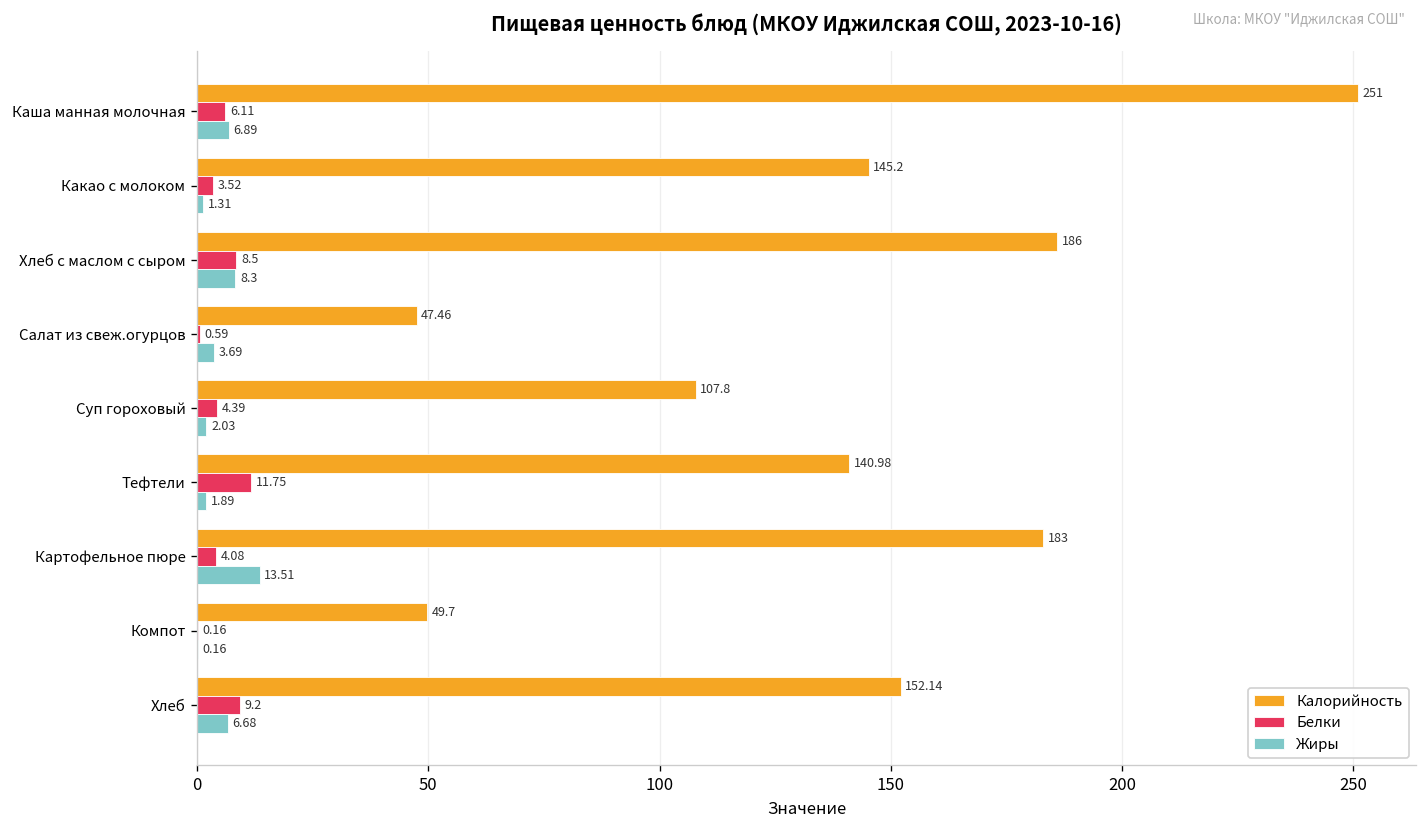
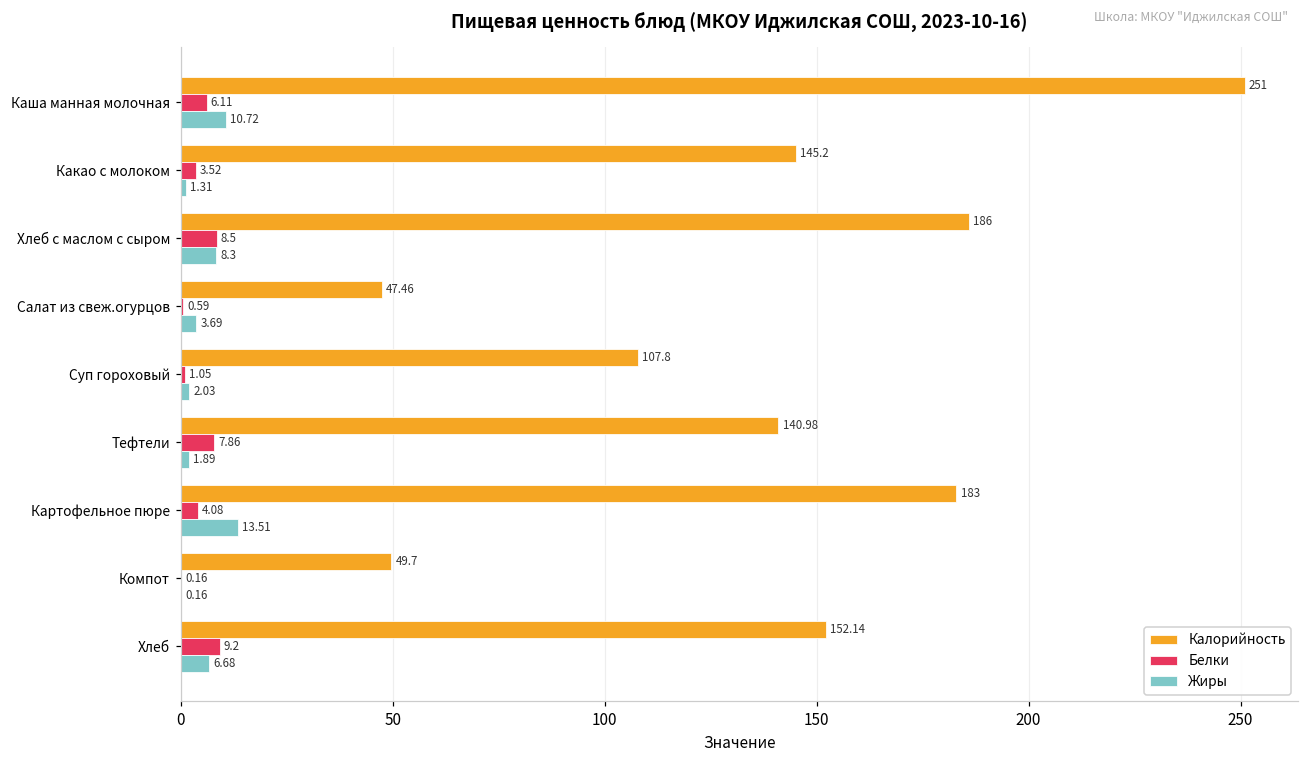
  {
    "Калорийность": {
      "Каша манная молочная": 251,
      "Какао с молоком": 145.2,
      "Хлеб с маслом с сыром": 186,
      "Салат из свеж.огурцов": 47.46,
      "Суп гороховый": 107.8,
      "Тефтели": 140.98,
      "Картофельное пюре": 183,
      "Компот": 49.7,
      "Хлеб": 152.14
    },
    "Белки": {
      "Каша манная молочная": 6.11,
      "Какао с молоком": 3.52,
      "Хлеб с маслом с сыром": 8.5,
      "Салат из свеж.огурцов": 0.59,
-     "Суп гороховый": 4.39,
-     "Тефтели": 11.75,
+     "Суп гороховый": 1.05,
+     "Тефтели": 7.86,
      "Картофельное пюре": 4.08,
      "Компот": 0.16,
      "Хлеб": 9.2
    },
    "Жиры": {
-     "Каша манная молочная": 6.89,
+     "Каша манная молочная": 10.72,
      "Какао с молоком": 1.31,
      "Хлеб с маслом с сыром": 8.3,
      "Салат из свеж.огурцов": 3.69,
      "Суп гороховый": 2.03,
      "Тефтели": 1.89,
      "Картофельное пюре": 13.51,
      "Компот": 0.16,
      "Хлеб": 6.68
    }
  }
